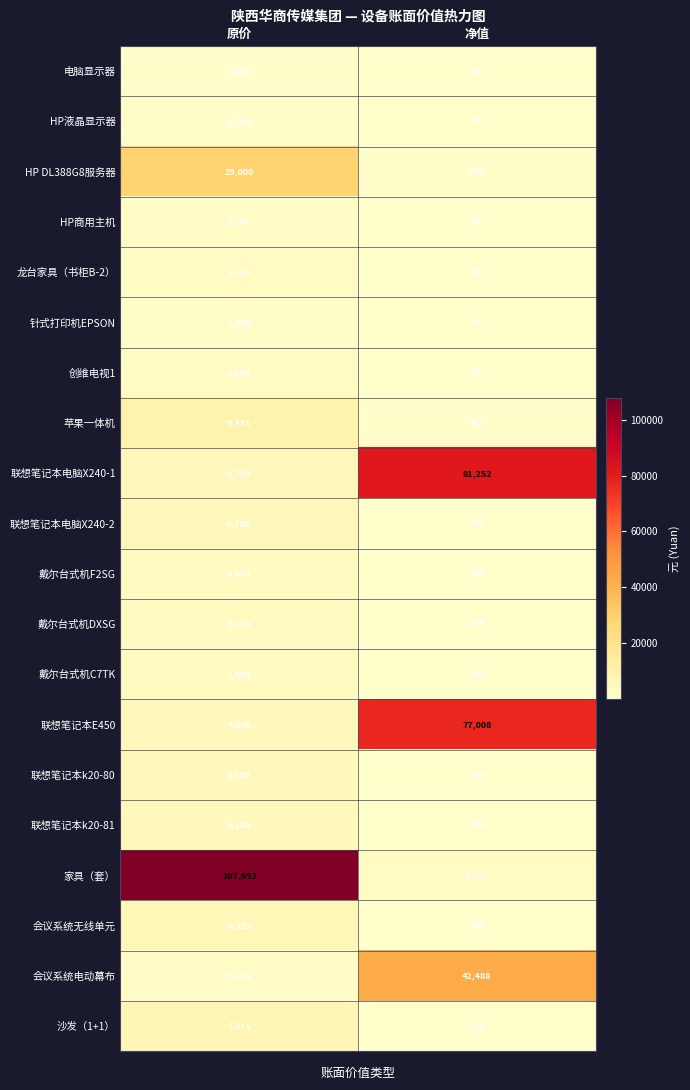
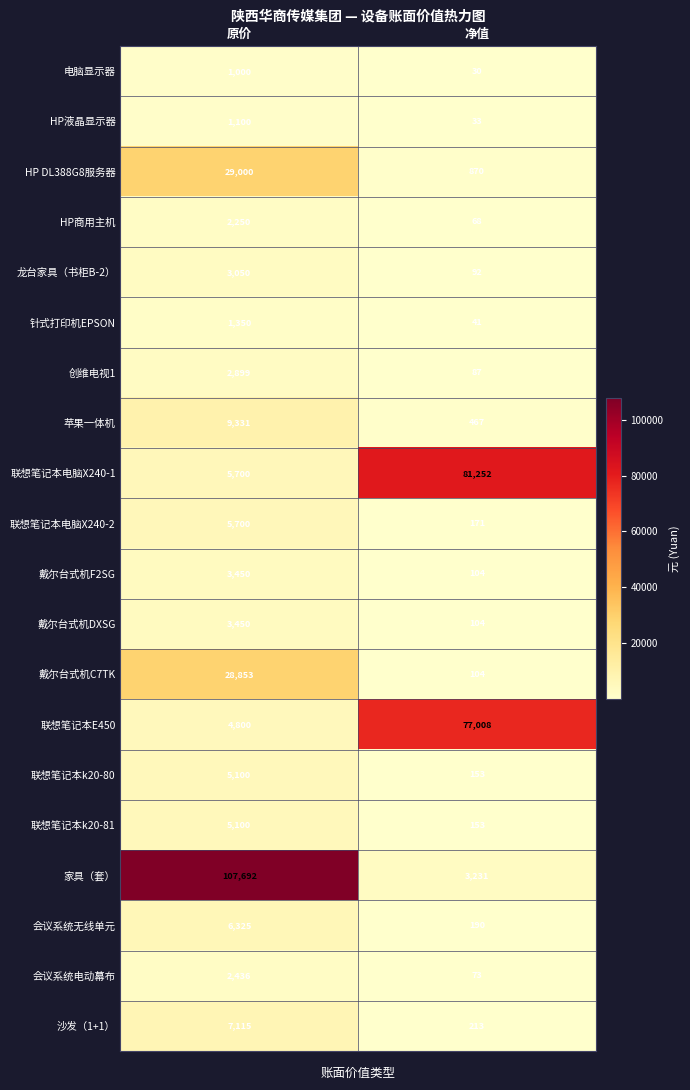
  {
    "电脑显示器": {
      "原价": "1,000",
      "净值": "30"
    },
    "HP液晶显示器": {
      "原价": "1,100",
      "净值": "33"
    },
    "HP DL388G8服务器": {
      "原价": "29,000",
      "净值": "870"
    },
    "HP商用主机": {
      "原价": "2,250",
      "净值": "68"
    },
    "龙台家具（书柜B-2）": {
      "原价": "3,050",
      "净值": "92"
    },
    "针式打印机EPSON": {
      "原价": "1,350",
      "净值": "41"
    },
    "创维电视1": {
      "原价": "2,899",
      "净值": "87"
    },
    "苹果一体机": {
      "原价": "9,331",
      "净值": "467"
    },
    "联想笔记本电脑X240-1": {
      "原价": "5,700",
      "净值": "81,252"
    },
    "联想笔记本电脑X240-2": {
      "原价": "5,700",
      "净值": "171"
    },
    "戴尔台式机F2SG": {
      "原价": "3,450",
      "净值": "104"
    },
    "戴尔台式机DXSG": {
      "原价": "3,450",
      "净值": "104"
    },
    "戴尔台式机C7TK": {
-     "原价": "3,450",
+     "原价": "28,853",
      "净值": "104"
    },
    "联想笔记本E450": {
      "原价": "4,800",
      "净值": "77,008"
    },
    "联想笔记本k20-80": {
      "原价": "5,100",
      "净值": "153"
    },
    "联想笔记本k20-81": {
      "原价": "5,100",
      "净值": "153"
    },
    "家具（套）": {
      "原价": "107,692",
      "净值": "3,231"
    },
    "会议系统无线单元": {
      "原价": "6,325",
      "净值": "190"
    },
    "会议系统电动幕布": {
      "原价": "2,436",
-     "净值": "42,488"
+     "净值": "73"
    },
    "沙发（1+1）": {
      "原价": "7,115",
      "净值": "213"
    }
  }
